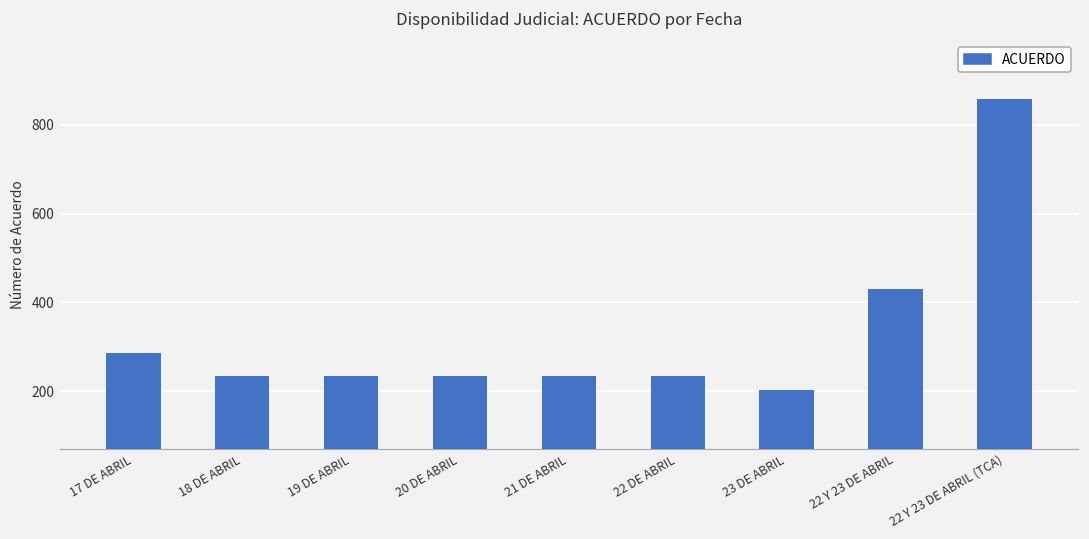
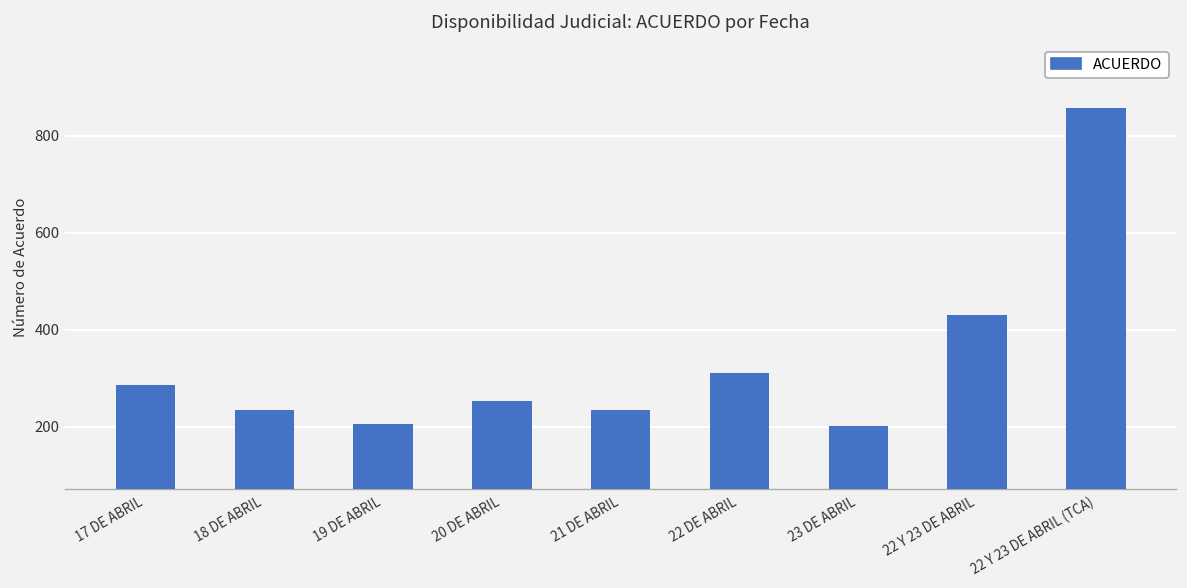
  {
    "17 DE ABRIL": 290,
    "18 DE ABRIL": 230,
-   "19 DE ABRIL": 230,
-   "20 DE ABRIL": 230,
+   "19 DE ABRIL": 210,
+   "20 DE ABRIL": 250,
    "21 DE ABRIL": 230,
-   "22 DE ABRIL": 240,
+   "22 DE ABRIL": 310,
    "23 DE ABRIL": 200,
    "22 Y 23 DE ABRIL": 430,
    "22 Y 23 DE ABRIL (TCA)": 860
  }
